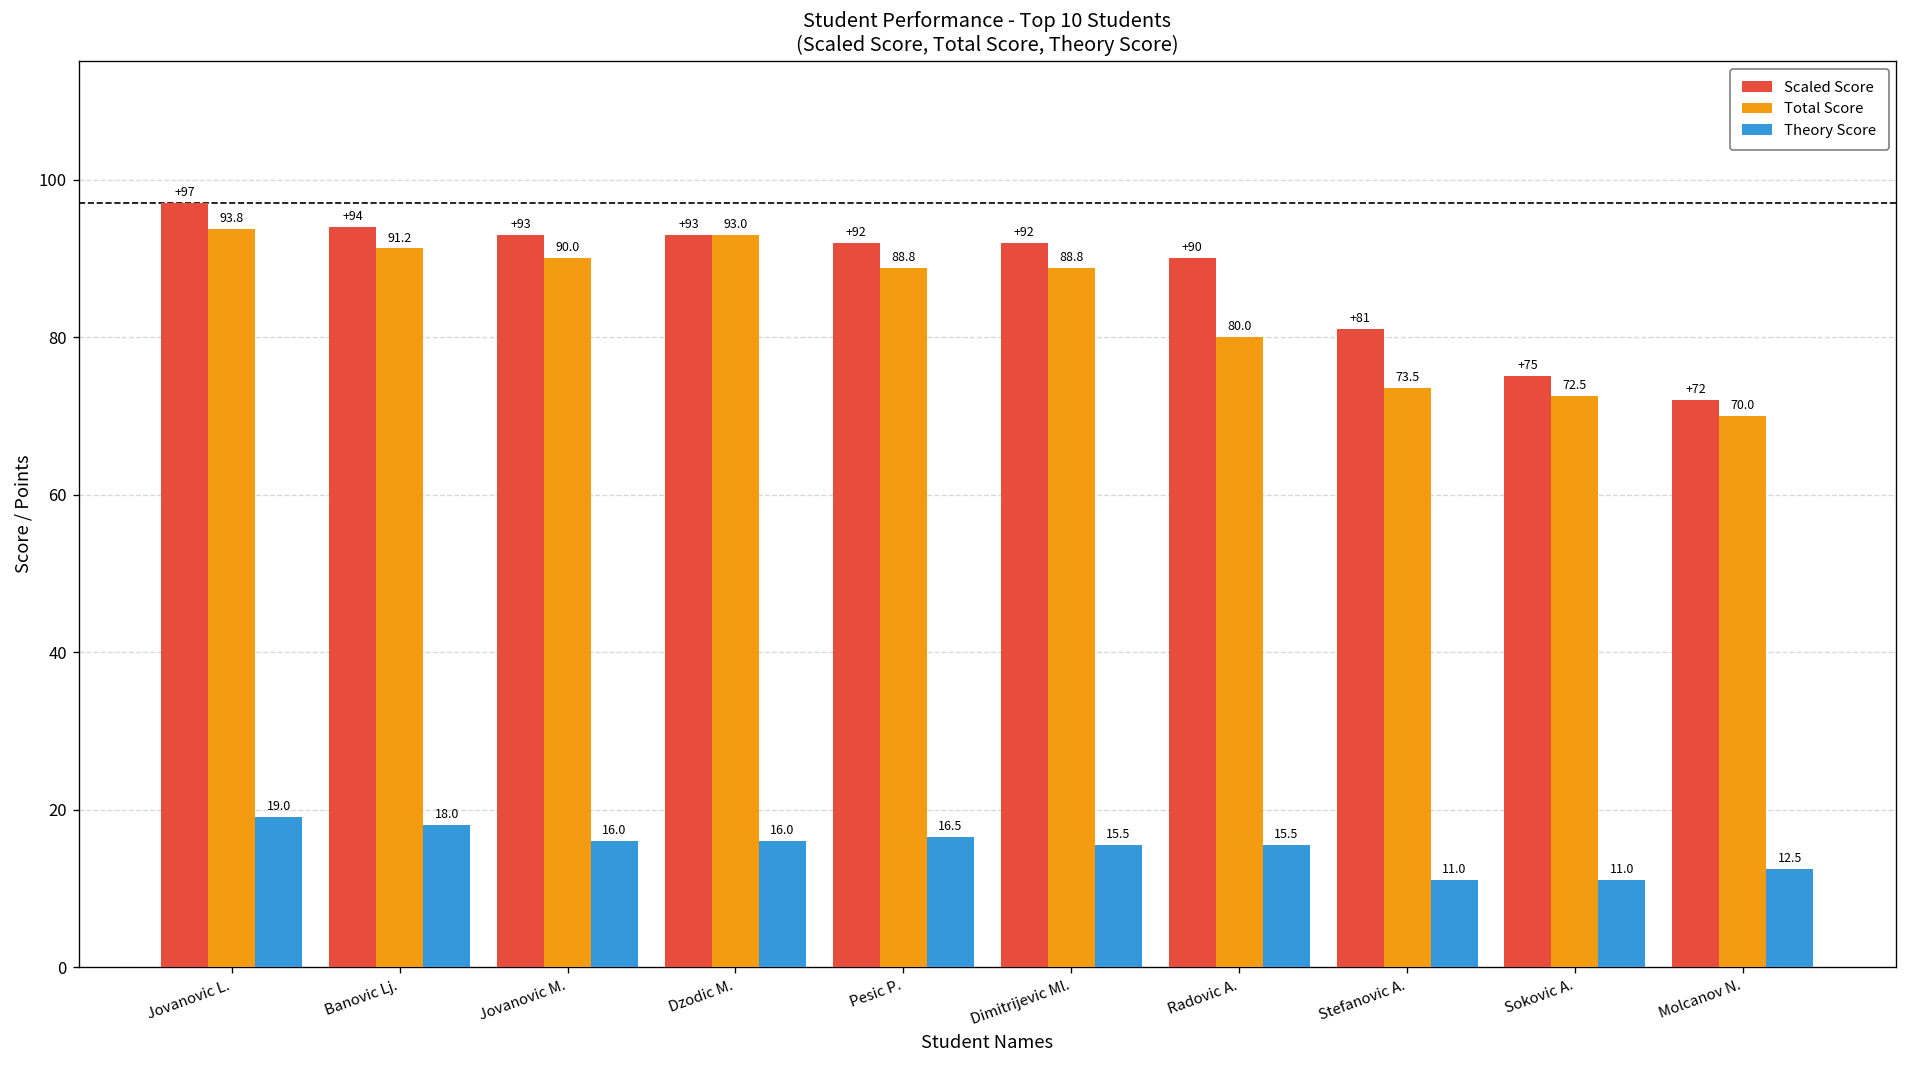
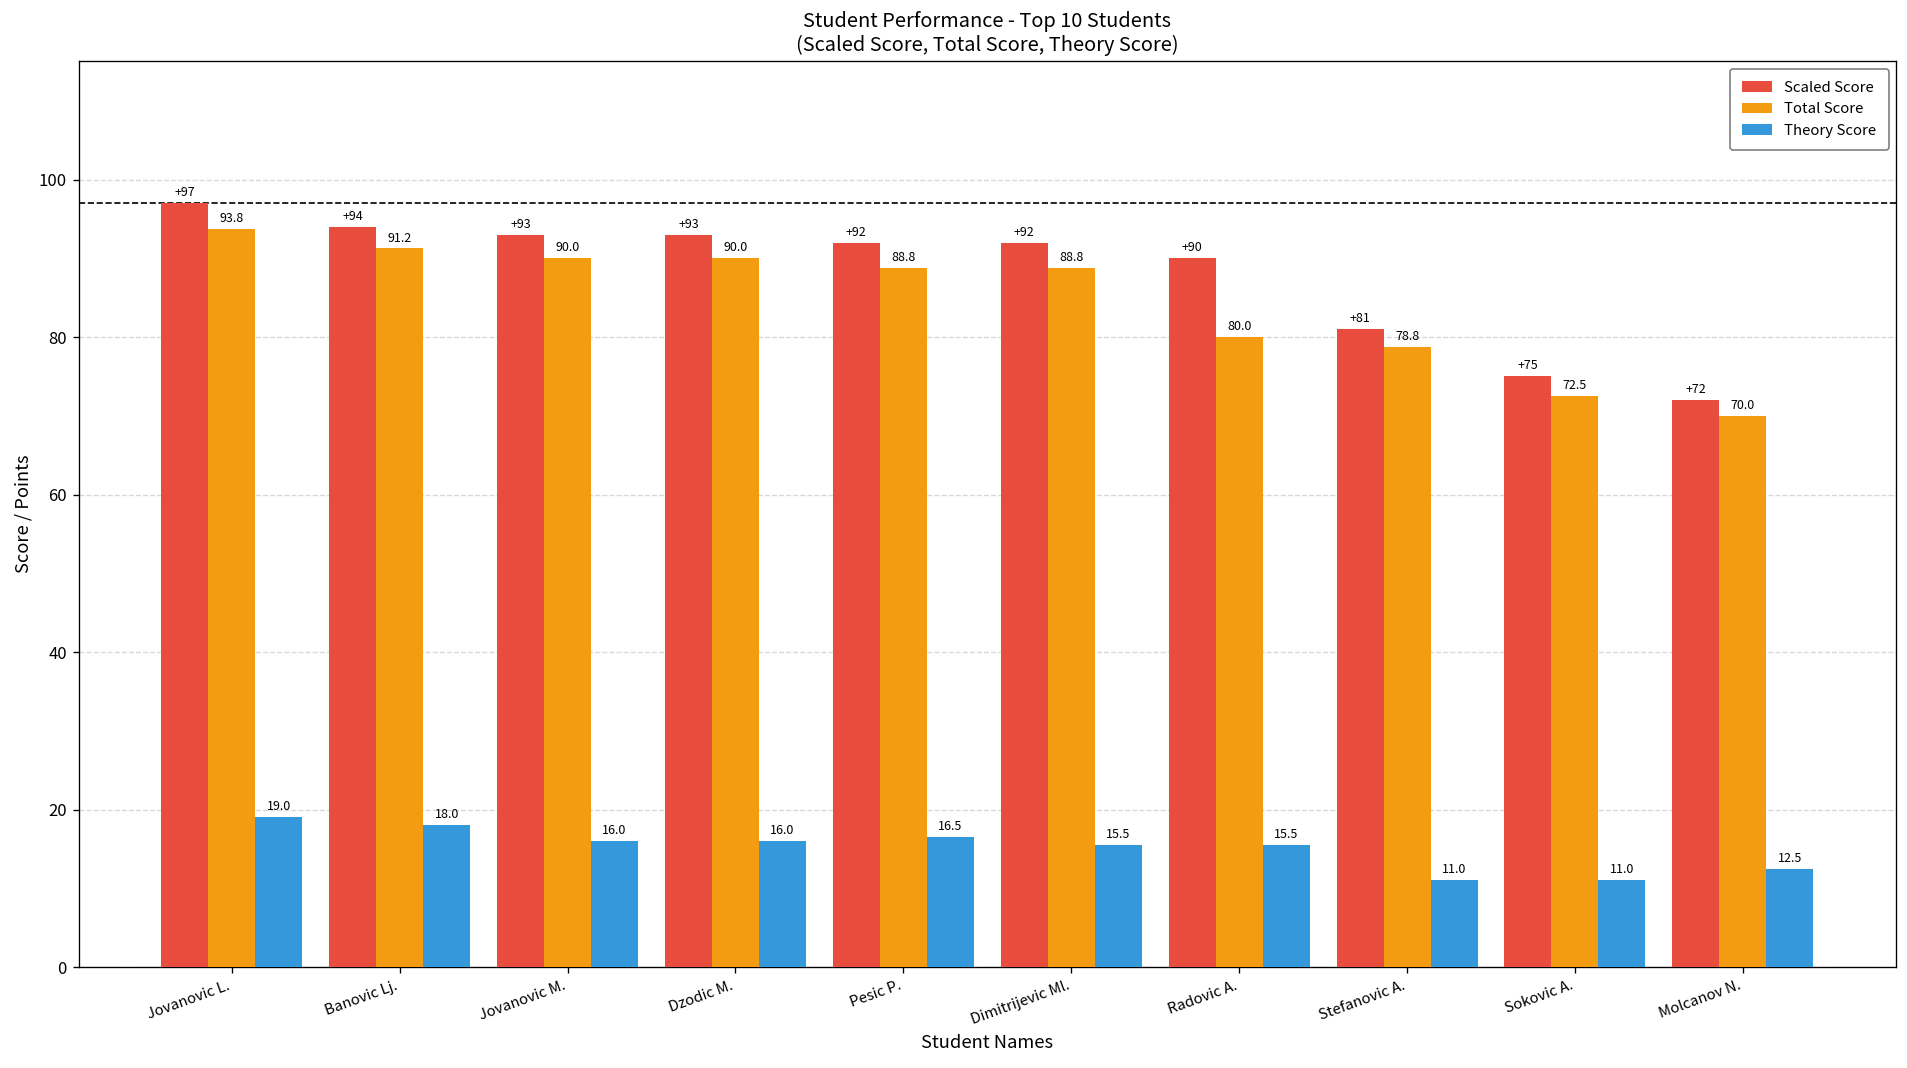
  {
    "Scaled Score": {
      "Jovanovic L.": "+97",
      "Banovic Lj.": "+94",
      "Jovanovic M.": "+93",
      "Dzodic M.": "+93",
      "Pesic P.": "+92",
      "Dimitrijevic Ml.": "+92",
      "Radovic A.": "+90",
      "Stefanovic A.": "+81",
      "Sokovic A.": "+75",
      "Molcanov N.": "+72"
    },
    "Total Score": {
      "Jovanovic L.": "93.8",
      "Banovic Lj.": "91.2",
      "Jovanovic M.": "90.0",
-     "Dzodic M.": "93.0",
+     "Dzodic M.": "90.0",
      "Pesic P.": "88.8",
      "Dimitrijevic Ml.": "88.8",
      "Radovic A.": "80.0",
-     "Stefanovic A.": "73.5",
+     "Stefanovic A.": "78.8",
      "Sokovic A.": "72.5",
      "Molcanov N.": "70.0"
    },
    "Theory Score": {
      "Jovanovic L.": "19.0",
      "Banovic Lj.": "18.0",
      "Jovanovic M.": "16.0",
      "Dzodic M.": "16.0",
      "Pesic P.": "16.5",
      "Dimitrijevic Ml.": "15.5",
      "Radovic A.": "15.5",
      "Stefanovic A.": "11.0",
      "Sokovic A.": "11.0",
      "Molcanov N.": "12.5"
    }
  }
